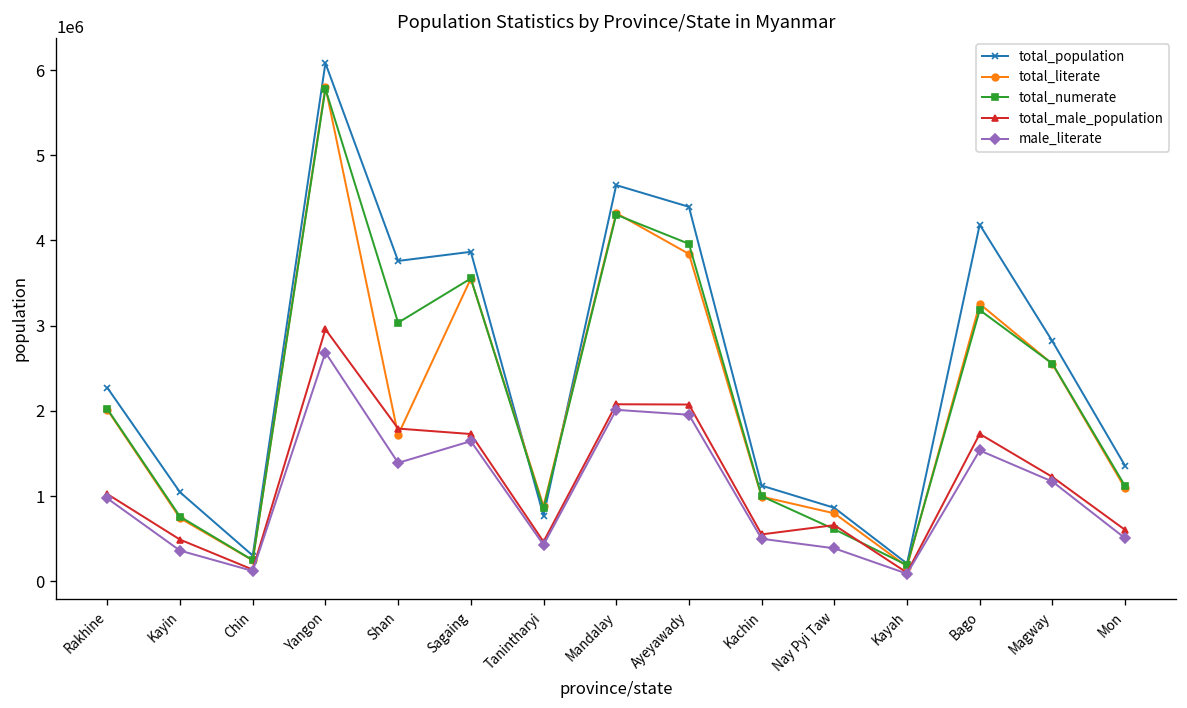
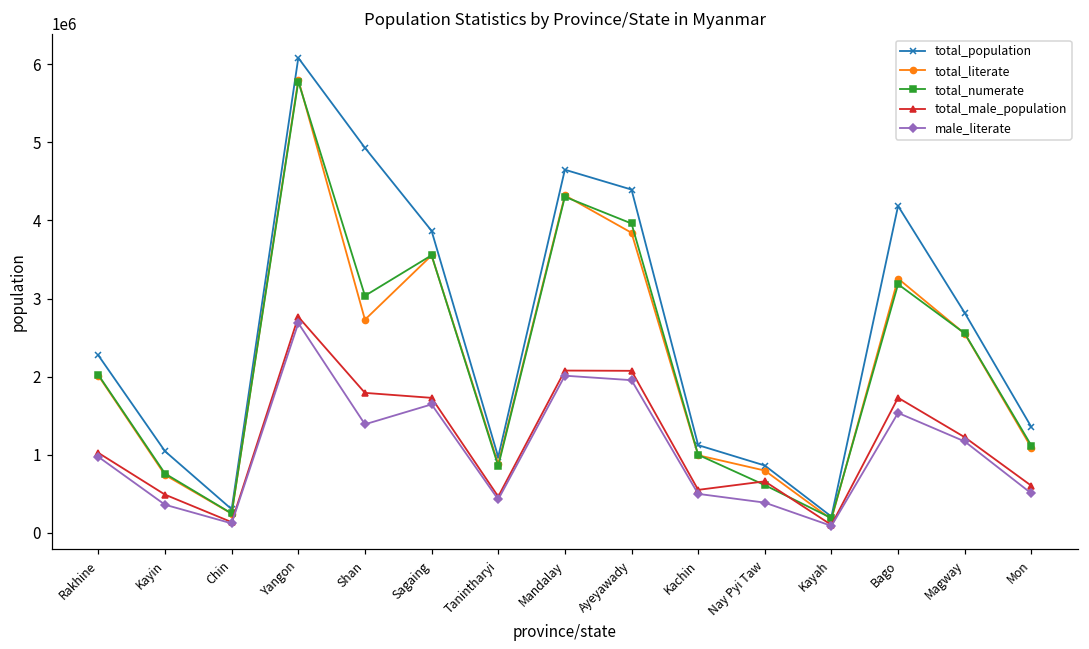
  {
    "total_population": {
      "Rakhine": 2300000,
      "Kayin": 1000000,
      "Chin": 300000,
      "Yangon": 6100000,
-     "Shan": 3800000,
+     "Shan": 4900000,
      "Sagaing": 3900000,
-     "Tanintharyi": 800000,
+     "Tanintharyi": 1000000,
      "Mandalay": 4600000,
      "Ayeyawady": 4400000,
      "Kachin": 1100000,
      "Nay Pyi Taw": 900000,
      "Bago": 4200000,
      "Magway": 2800000,
      "Mon": 1400000
    },
    "total_literate": {
-     "Shan": 1700000,
+     "Shan": 2700000,
      "Ayeyawady": 3800000,
      "Nay Pyi Taw": 800000,
      "Bago": 3300000
    },
    "total_numerate": {
      "Shan": 3000000,
      "Ayeyawady": 4000000,
      "Nay Pyi Taw": 600000,
      "Bago": 3200000
    },
    "total_male_population": {
      "Rakhine": 1000000,
      "Kayin": 500000,
-     "Yangon": 3000000,
+     "Yangon": 2800000,
      "Shan": 1800000,
      "Sagaing": 1700000,
      "Tanintharyi": 500000,
      "Mandalay": 2100000,
      "Ayeyawady": 2100000,
      "Kachin": 500000,
      "Nay Pyi Taw": 700000,
      "Bago": 1700000,
      "Magway": 1200000,
      "Mon": 600000
    },
    "male_literate": {
      "Rakhine": 1000000,
      "Kayin": 400000,
      "Yangon": 2700000,
      "Shan": 1400000,
      "Sagaing": 1600000,
      "Tanintharyi": 400000,
      "Mandalay": 2000000,
      "Ayeyawady": 2000000,
      "Kachin": 500000,
      "Nay Pyi Taw": 400000,
      "Bago": 1500000,
      "Magway": 1200000,
      "Mon": 500000
    }
  }
